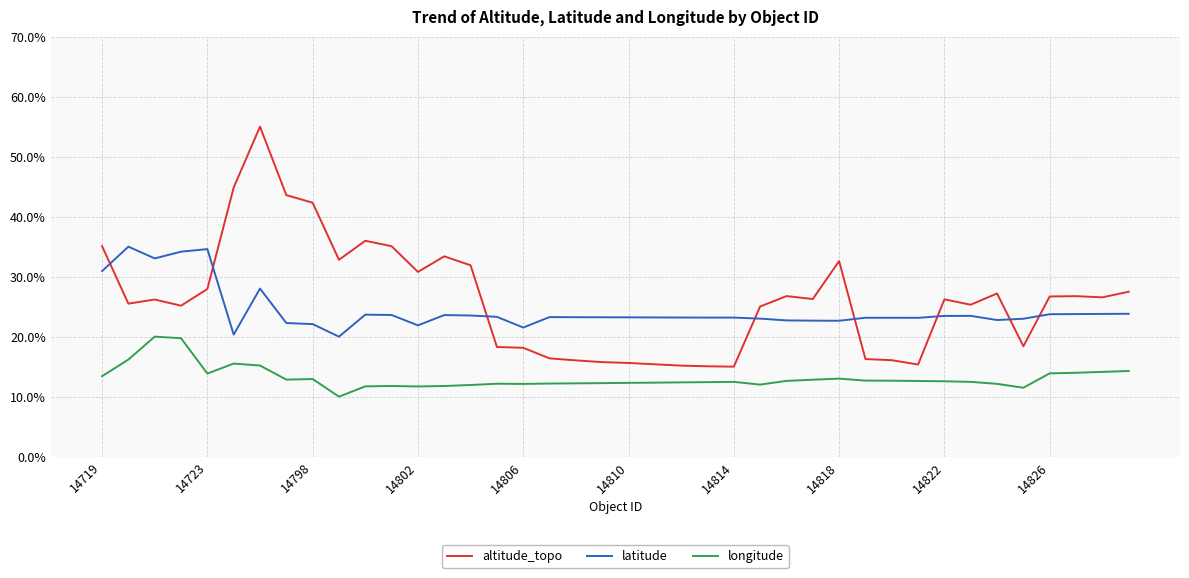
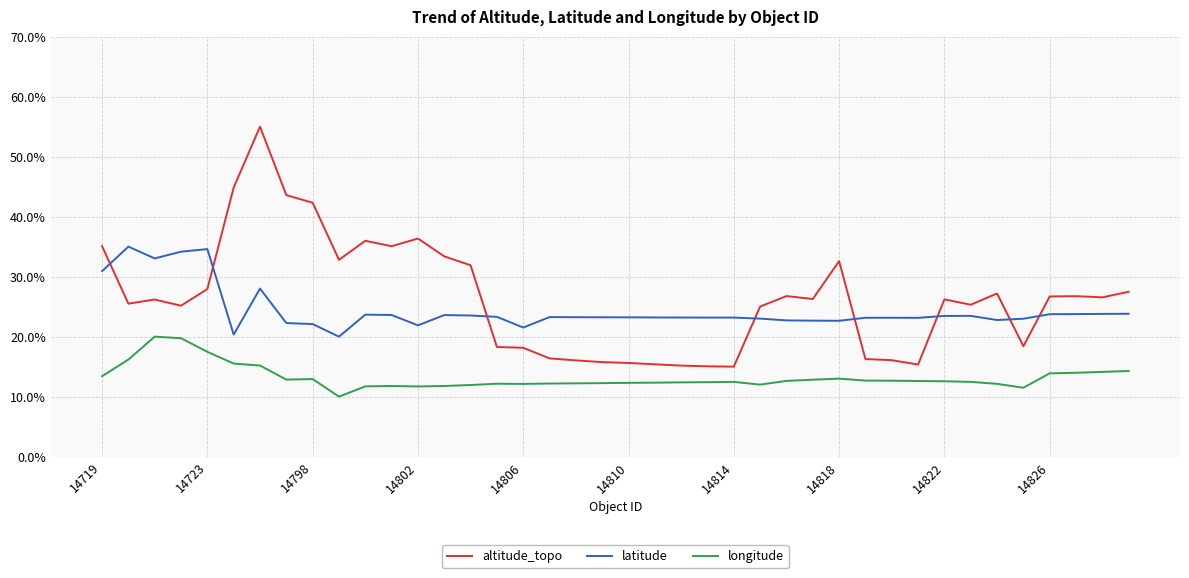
  {
    "altitude_topo": {
      "14719": "35%",
      "14723": "28%",
      "14798": "42%",
-     "14802": "31%",
+     "14802": "36%",
      "14806": "18%",
      "14810": "16%",
      "14814": "15%",
      "14818": "33%",
      "14822": "26%",
      "14826": "27%"
    },
    "latitude": {
      "14719": "31%",
      "14723": "35%",
      "14798": "22%",
      "14802": "22%",
      "14806": "22%",
      "14810": "23%",
      "14814": "23%",
      "14818": "23%",
      "14822": "23%",
      "14826": "24%"
    },
    "longitude": {
      "14719": "13%",
-     "14723": "14%",
+     "14723": "17%",
      "14798": "13%",
      "14802": "12%",
      "14806": "12%",
      "14810": "12%",
      "14814": "12%",
      "14818": "13%",
      "14822": "13%",
      "14826": "14%"
    }
  }
